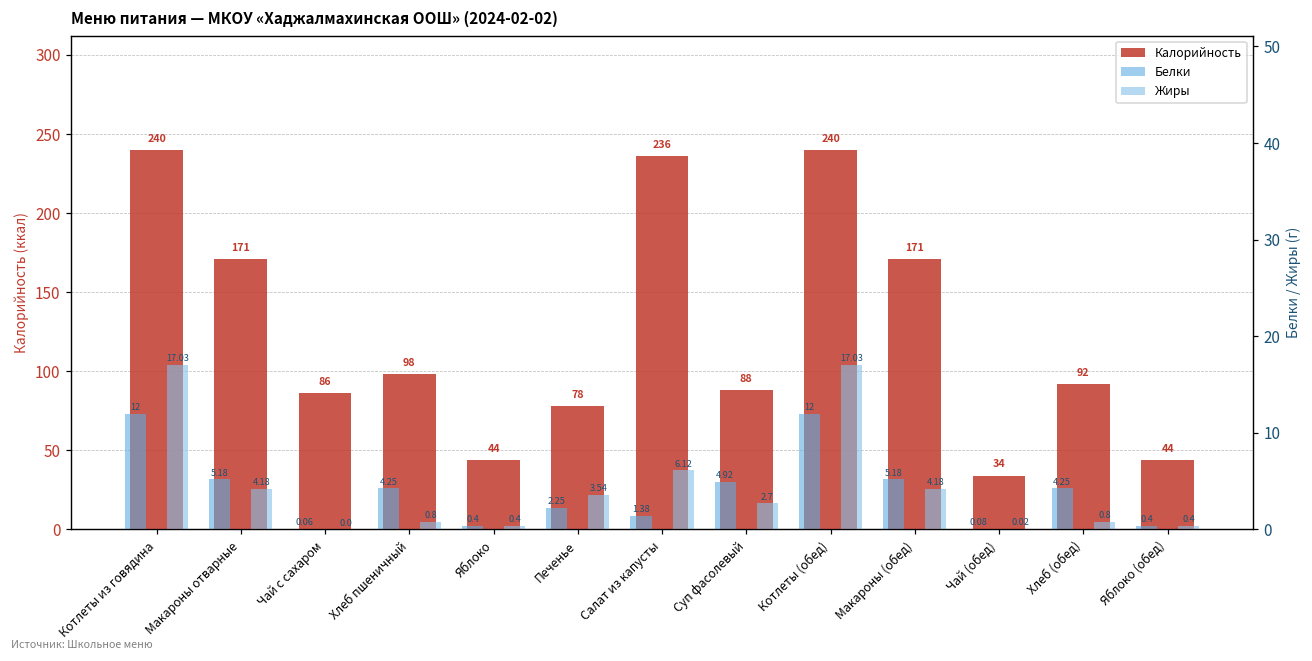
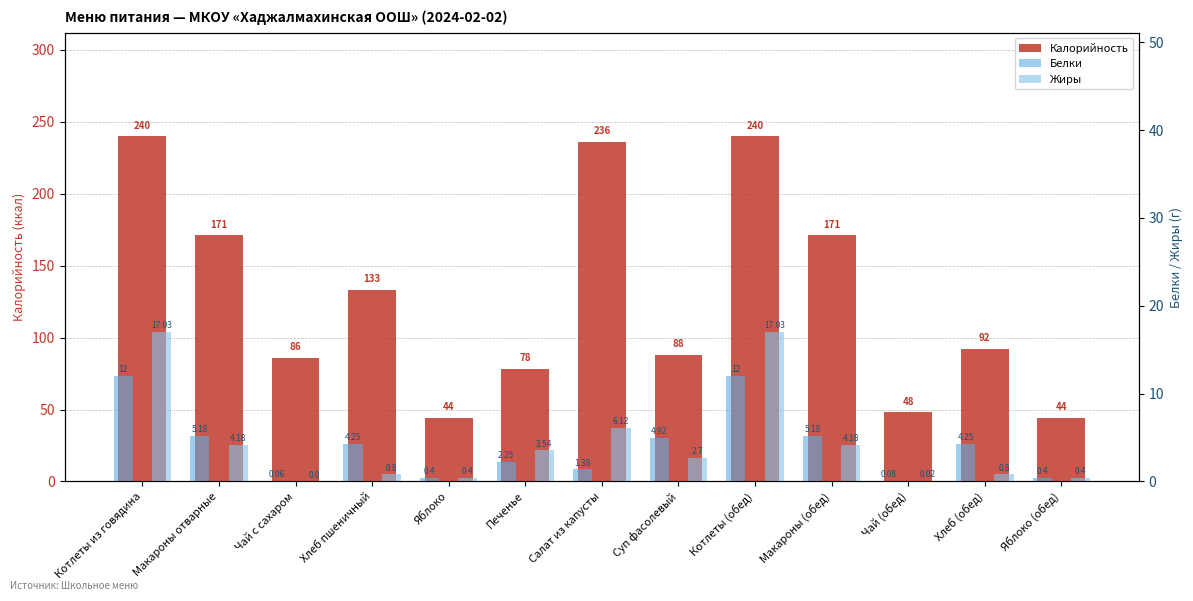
  {
    "Калорийность": {
      "Котлеты из говядина": 240,
      "Макароны отварные": 171,
      "Чай с сахаром": 86,
-     "Хлеб пшеничный": 98,
+     "Хлеб пшеничный": 133,
      "Яблоко": 44,
      "Печенье": 78,
      "Салат из капусты": 236,
      "Суп фасолевый": 88,
      "Котлеты (обед)": 240,
      "Макароны (обед)": 171,
-     "Чай (обед)": 34,
+     "Чай (обед)": 48,
      "Хлеб (обед)": 92,
      "Яблоко (обед)": 44
    }
  }
